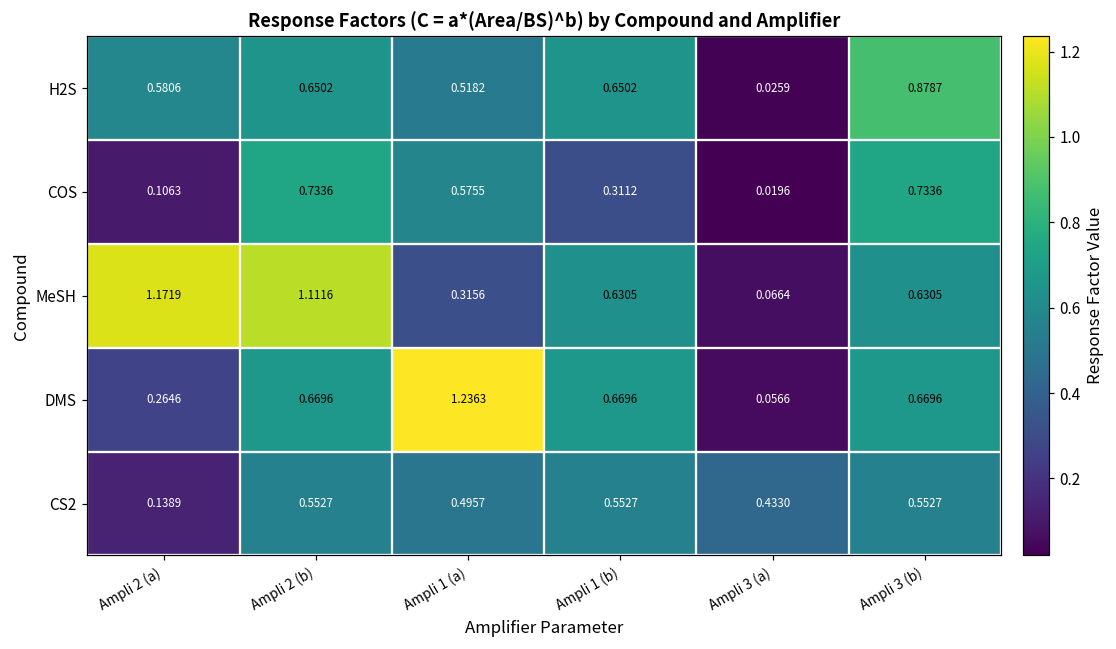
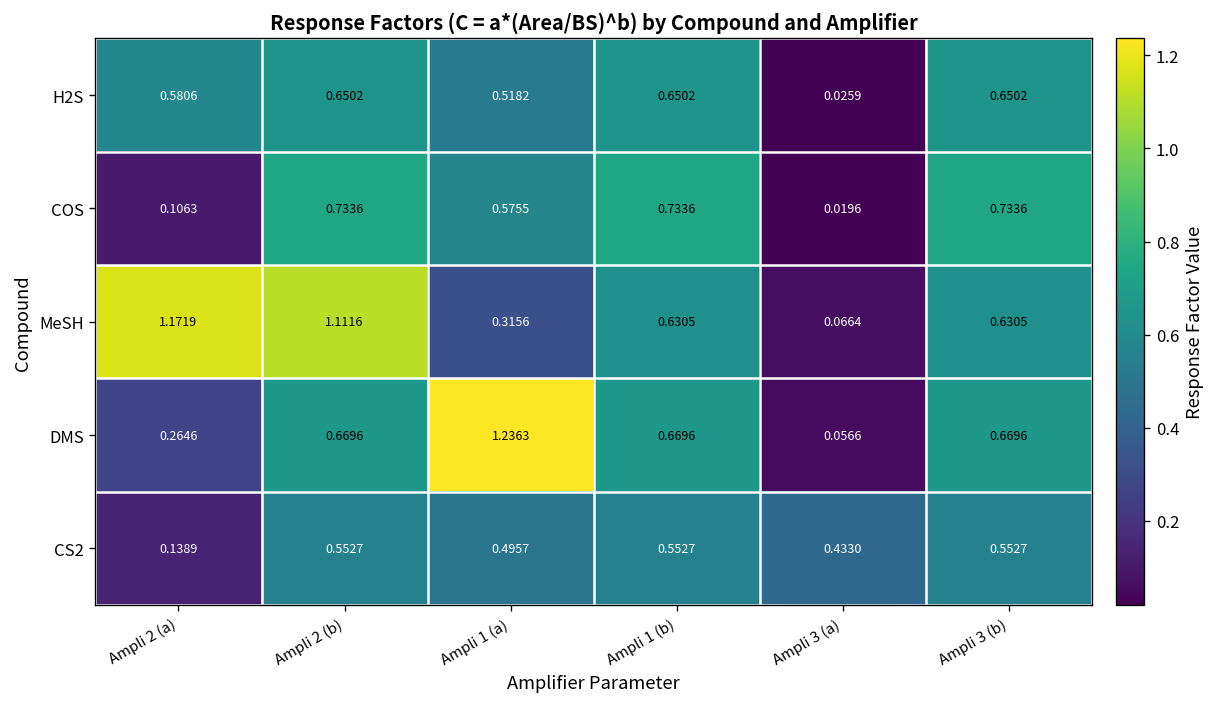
  {
    "H2S": {
      "Ampli 2 (a)": 0.5806,
      "Ampli 2 (b)": 0.6502,
      "Ampli 1 (a)": 0.5182,
      "Ampli 1 (b)": 0.6502,
      "Ampli 3 (a)": 0.0259,
-     "Ampli 3 (b)": 0.8787
+     "Ampli 3 (b)": 0.6502
    },
    "COS": {
      "Ampli 2 (a)": 0.1063,
      "Ampli 2 (b)": 0.7336,
      "Ampli 1 (a)": 0.5755,
-     "Ampli 1 (b)": 0.3112,
+     "Ampli 1 (b)": 0.7336,
      "Ampli 3 (a)": 0.0196,
      "Ampli 3 (b)": 0.7336
    },
    "MeSH": {
      "Ampli 2 (a)": 1.1719,
      "Ampli 2 (b)": 1.1116,
      "Ampli 1 (a)": 0.3156,
      "Ampli 1 (b)": 0.6305,
      "Ampli 3 (a)": 0.0664,
      "Ampli 3 (b)": 0.6305
    },
    "DMS": {
      "Ampli 2 (a)": 0.2646,
      "Ampli 2 (b)": 0.6696,
      "Ampli 1 (a)": 1.2363,
      "Ampli 1 (b)": 0.6696,
      "Ampli 3 (a)": 0.0566,
      "Ampli 3 (b)": 0.6696
    },
    "CS2": {
      "Ampli 2 (a)": 0.1389,
      "Ampli 2 (b)": 0.5527,
      "Ampli 1 (a)": 0.4957,
      "Ampli 1 (b)": 0.5527,
      "Ampli 3 (a)": 0.4330,
      "Ampli 3 (b)": 0.5527
    }
  }
